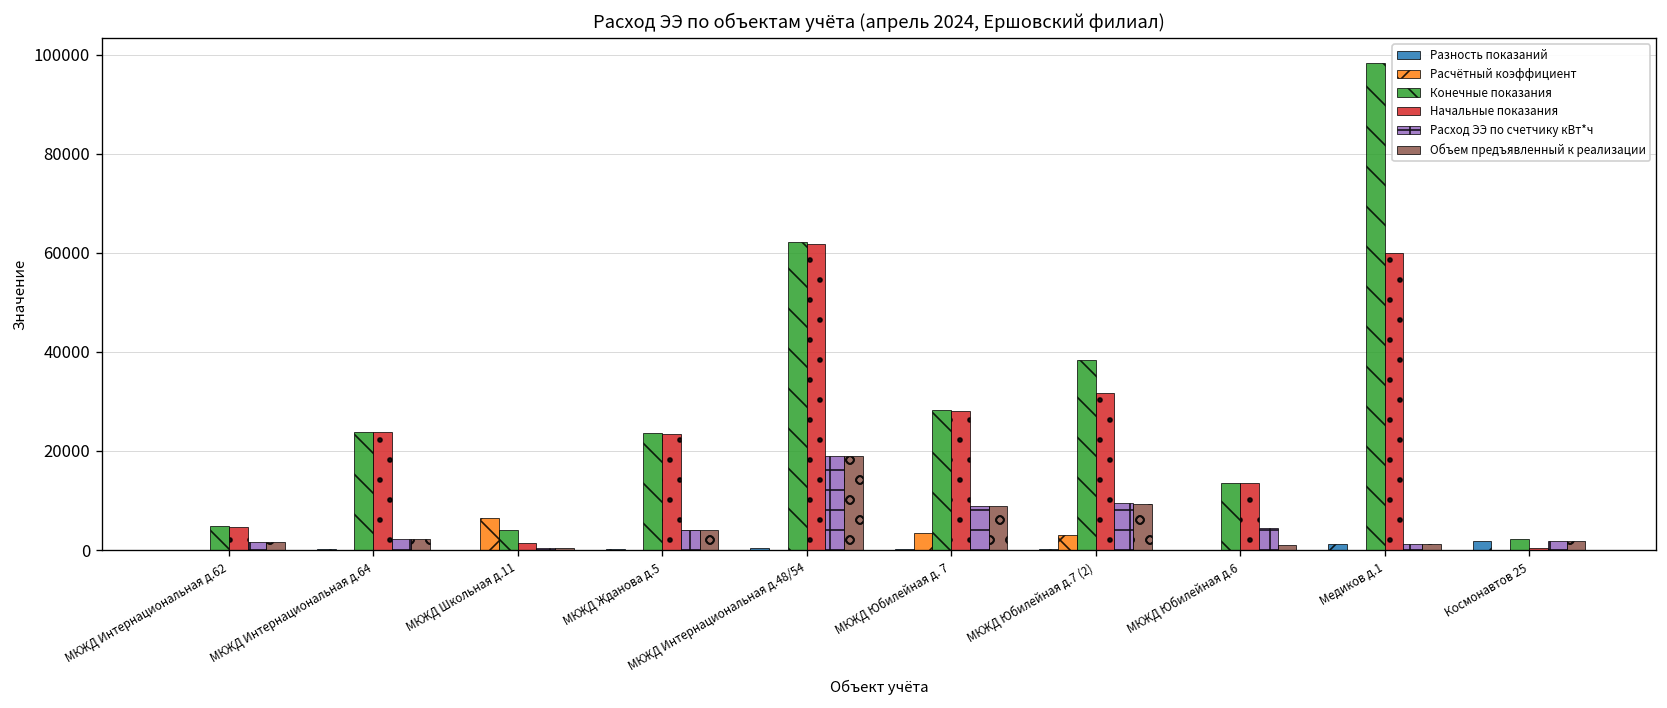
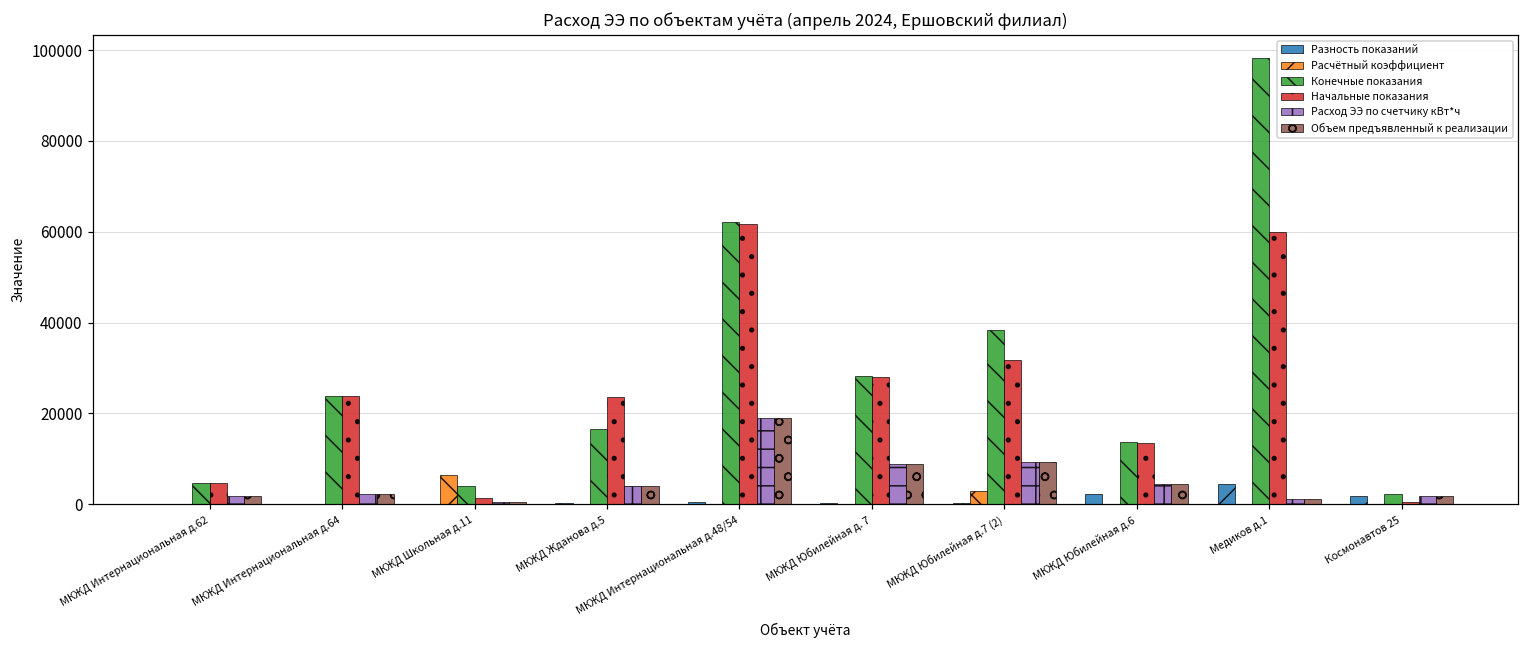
  {
    "Разность показаний": {
-     "МКЖД Юбилейная д.6": 0,
-     "Медиков д.1": 1000,
+     "МКЖД Юбилейная д.6": 2000,
+     "Медиков д.1": 5000,
      "Космонавтов 25": 2000
    },
    "Расчётный коэффициент": {
      "МКЖД Школьная д.11": 6000,
-     "МКЖД Юбилейная д. 7": 4000,
+     "МКЖД Юбилейная д. 7": 0,
      "МКЖД Юбилейная д.7 (2)": 3000
    },
    "Конечные показания": {
      "МКЖД Интернациональная д.62": 5000,
      "МКЖД Интернациональная д.64": 24000,
      "МКЖД Школьная д.11": 4000,
-     "МКЖД Жданова д.5": 24000,
+     "МКЖД Жданова д.5": 17000,
      "МКЖД Интернациональная д.48/54": 62000,
      "МКЖД Юбилейная д. 7": 28000,
      "МКЖД Юбилейная д.7 (2)": 38000,
      "МКЖД Юбилейная д.6": 14000,
      "Медиков д.1": 98000,
      "Космонавтов 25": 2000
    },
    "Начальные показания": {
      "МКЖД Интернациональная д.62": 5000,
      "МКЖД Интернациональная д.64": 24000,
      "МКЖД Школьная д.11": 1000,
      "МКЖД Жданова д.5": 24000,
      "МКЖД Интернациональная д.48/54": 62000,
      "МКЖД Юбилейная д. 7": 28000,
      "МКЖД Юбилейная д.7 (2)": 32000,
      "МКЖД Юбилейная д.6": 13000,
      "Медиков д.1": 60000
    },
    "Расход ЭЭ по счетчику кВт*ч": {
      "МКЖД Интернациональная д.62": 2000,
      "МКЖД Интернациональная д.64": 2000,
      "МКЖД Жданова д.5": 4000,
      "МКЖД Интернациональная д.48/54": 19000,
      "МКЖД Юбилейная д. 7": 9000,
      "МКЖД Юбилейная д.7 (2)": 9000,
      "МКЖД Юбилейная д.6": 4000,
      "Медиков д.1": 1000,
      "Космонавтов 25": 2000
    },
    "Объем предъявленный к реализации": {
      "МКЖД Интернациональная д.62": 2000,
      "МКЖД Интернациональная д.64": 2000,
      "МКЖД Жданова д.5": 4000,
      "МКЖД Интернациональная д.48/54": 19000,
      "МКЖД Юбилейная д. 7": 9000,
      "МКЖД Юбилейная д.7 (2)": 9000,
-     "МКЖД Юбилейная д.6": 1000,
+     "МКЖД Юбилейная д.6": 4000,
      "Медиков д.1": 1000,
      "Космонавтов 25": 2000
    }
  }
